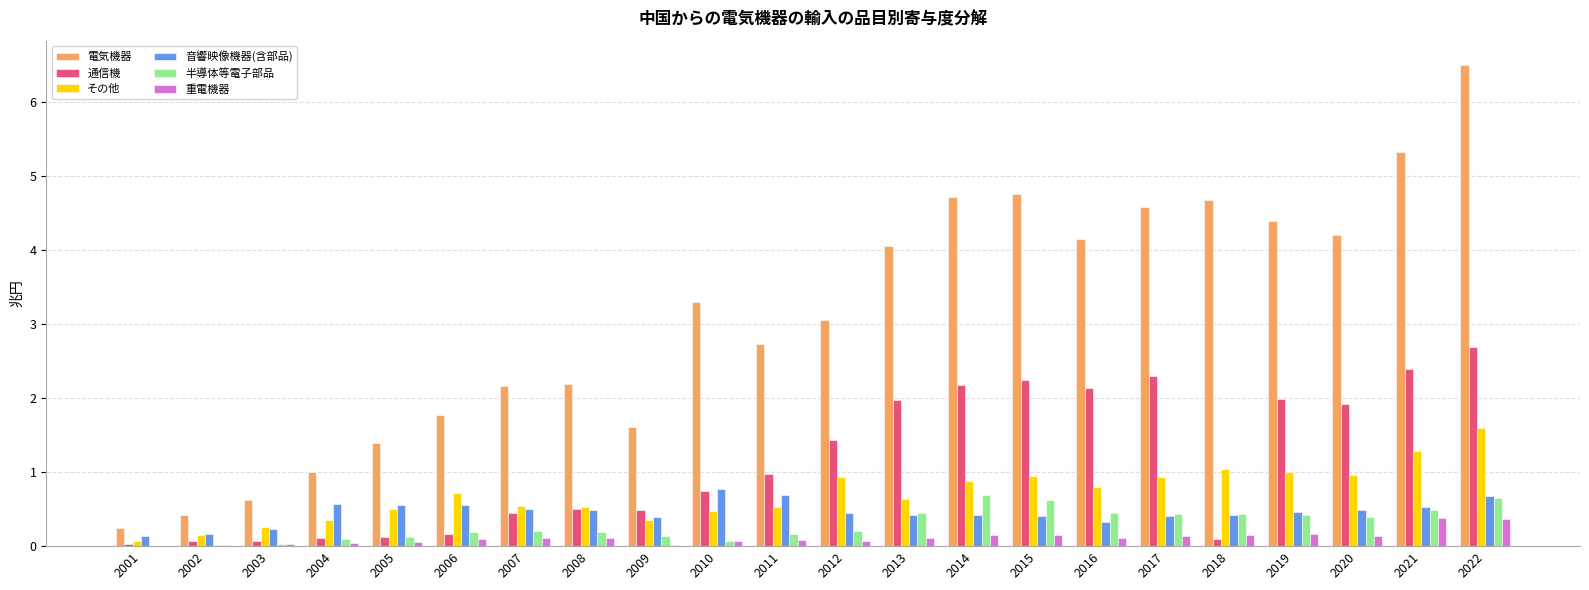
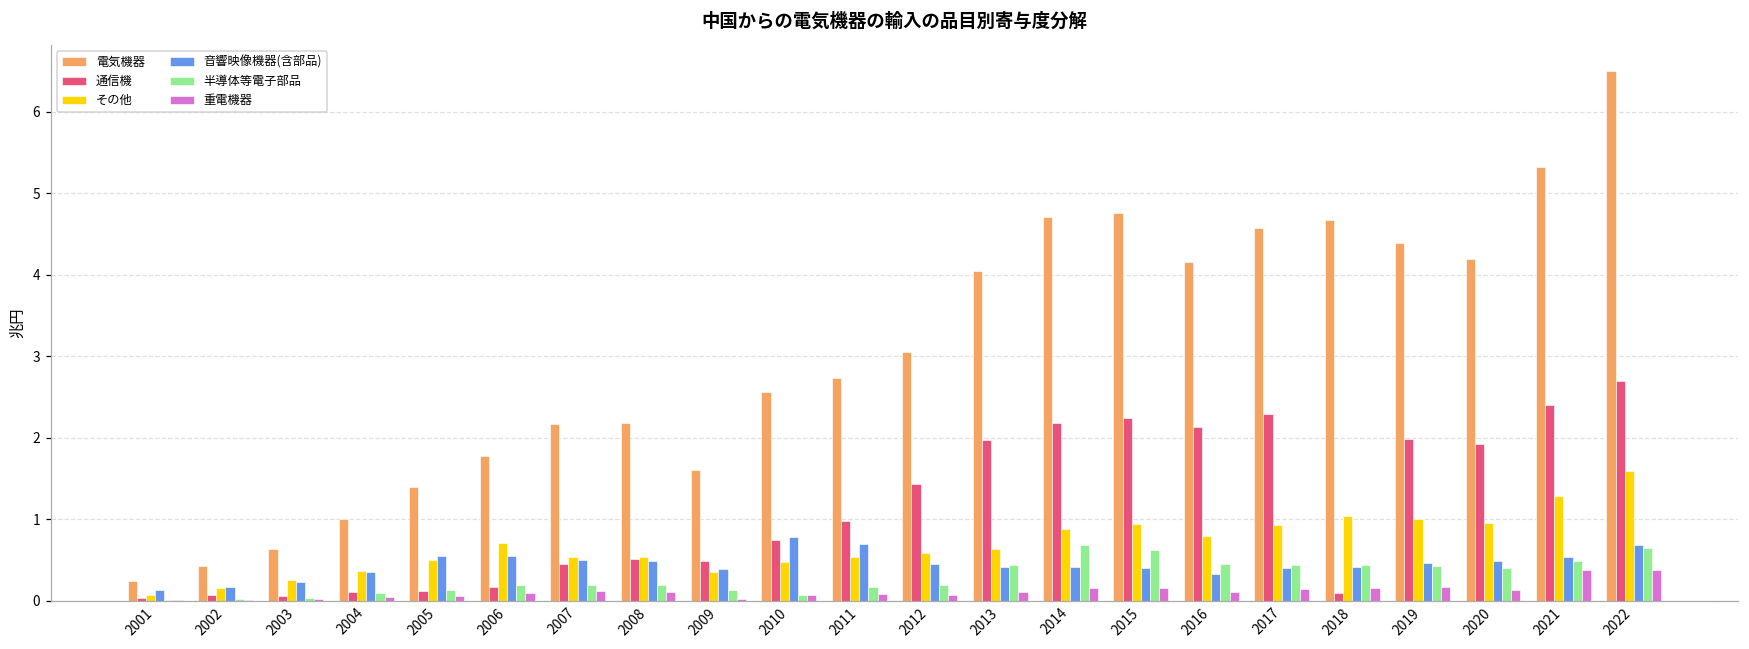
  {
    "電気機器": {
      "2001": 0.2,
      "2002": 0.4,
      "2003": 0.6,
      "2004": 1.0,
      "2005": 1.4,
      "2006": 1.8,
      "2007": 2.2,
      "2008": 2.2,
      "2009": 1.6,
-     "2010": 3.3,
+     "2010": 2.6,
      "2011": 2.7,
      "2012": 3.1,
      "2013": 4.0,
      "2014": 4.7,
      "2015": 4.8,
      "2016": 4.2,
      "2017": 4.6,
      "2018": 4.7,
      "2019": 4.4,
      "2020": 4.2,
      "2021": 5.3,
      "2022": 6.5
    },
    "通信機": {
      "2001": 0.0,
      "2002": 0.1,
      "2003": 0.1,
      "2004": 0.1,
      "2005": 0.1,
      "2006": 0.2,
      "2007": 0.4,
      "2008": 0.5,
      "2009": 0.5,
      "2010": 0.7,
      "2011": 1.0,
      "2012": 1.4,
      "2013": 2.0,
      "2014": 2.2,
      "2015": 2.2,
      "2016": 2.1,
      "2017": 2.3,
      "2018": 0.1,
      "2019": 2.0,
      "2020": 1.9,
      "2021": 2.4,
      "2022": 2.7
    },
    "その他": {
      "2001": 0.1,
      "2002": 0.2,
      "2003": 0.3,
      "2004": 0.4,
      "2005": 0.5,
      "2006": 0.7,
      "2007": 0.5,
      "2008": 0.5,
      "2009": 0.4,
      "2010": 0.5,
      "2011": 0.5,
-     "2012": 0.9,
+     "2012": 0.6,
      "2013": 0.6,
      "2014": 0.9,
      "2015": 0.9,
      "2016": 0.8,
      "2017": 0.9,
      "2018": 1.0,
      "2019": 1.0,
      "2020": 1.0,
      "2021": 1.3,
      "2022": 1.6
    },
    "音響映像機器(含部品)": {
      "2001": 0.1,
      "2002": 0.2,
      "2003": 0.2,
-     "2004": 0.6,
+     "2004": 0.4,
      "2005": 0.6,
      "2006": 0.6,
      "2007": 0.5,
      "2008": 0.5,
      "2009": 0.4,
      "2010": 0.8,
      "2011": 0.7,
      "2012": 0.5,
      "2013": 0.4,
      "2014": 0.4,
      "2015": 0.4,
      "2016": 0.3,
      "2017": 0.4,
      "2018": 0.4,
      "2019": 0.5,
      "2020": 0.5,
      "2021": 0.5,
      "2022": 0.7
    },
    "半導体等電子部品": {
      "2004": 0.1,
      "2005": 0.1,
      "2006": 0.2,
      "2007": 0.2,
      "2008": 0.2,
      "2009": 0.1,
      "2010": 0.1,
      "2011": 0.2,
      "2012": 0.2,
      "2013": 0.4,
      "2014": 0.7,
      "2015": 0.6,
      "2016": 0.5,
      "2017": 0.4,
      "2018": 0.4,
      "2019": 0.4,
      "2020": 0.4,
      "2021": 0.5,
      "2022": 0.7
    },
    "重電機器": {
      "2004": 0.0,
      "2005": 0.1,
      "2006": 0.1,
      "2007": 0.1,
      "2008": 0.1,
      "2010": 0.1,
      "2011": 0.1,
      "2012": 0.1,
      "2013": 0.1,
      "2014": 0.2,
      "2015": 0.2,
      "2016": 0.1,
      "2017": 0.1,
      "2018": 0.2,
      "2019": 0.2,
      "2020": 0.1,
      "2021": 0.4,
      "2022": 0.4
    }
  }
